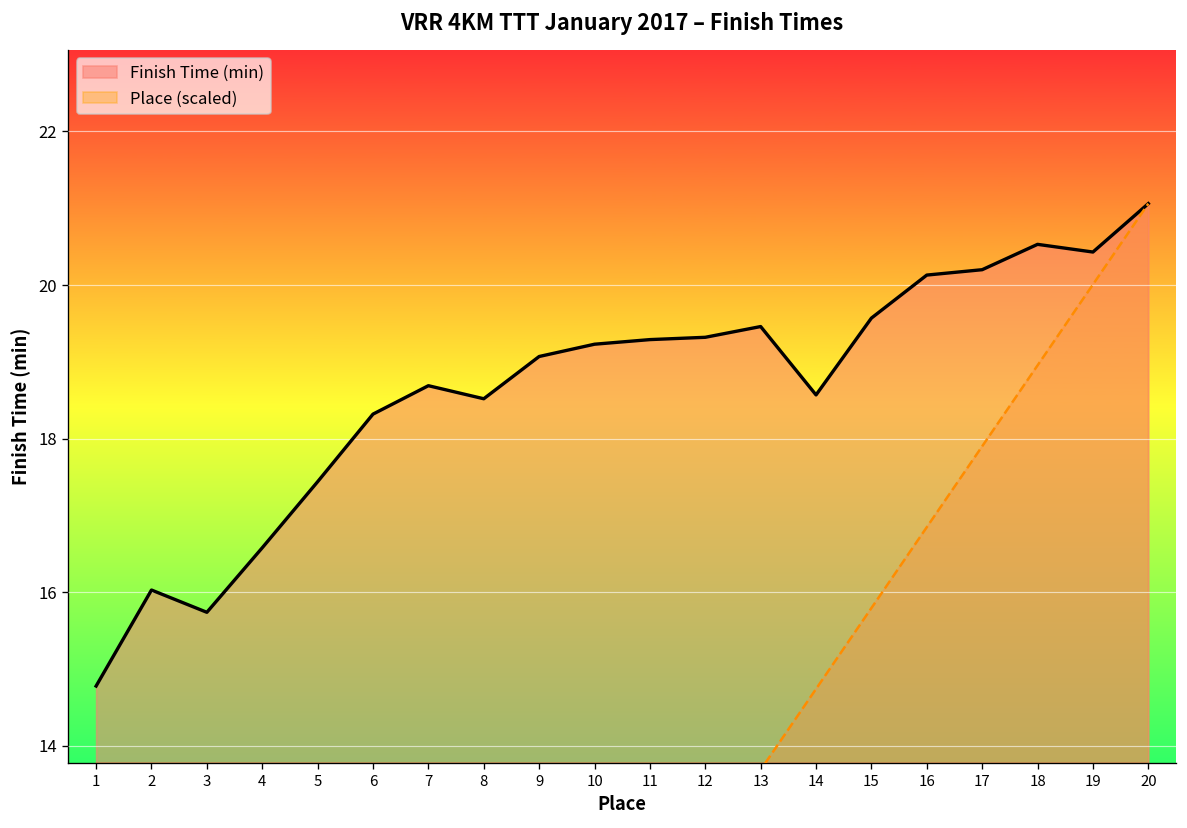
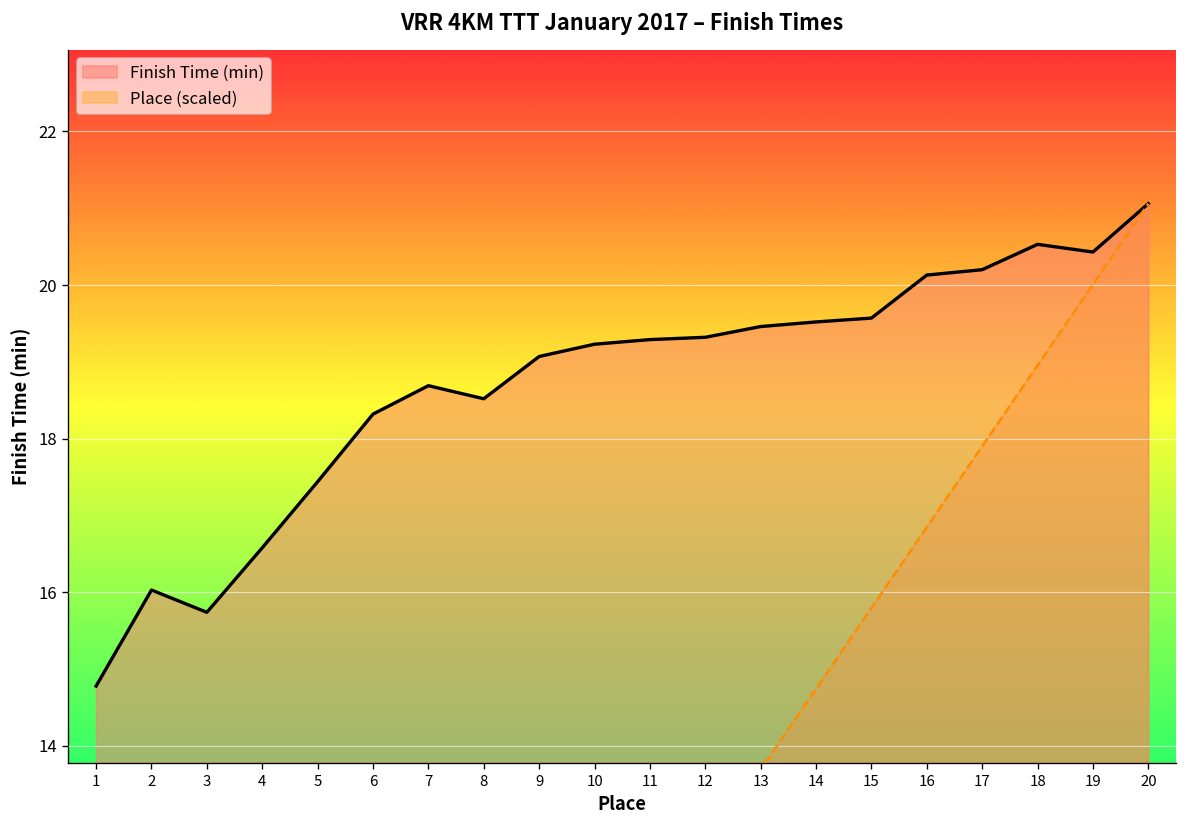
  {
    "Finish Time (min)": {
      "1": 14.8,
      "2": 16.0,
      "3": 15.7,
      "4": 16.6,
      "5": 17.4,
      "6": 18.3,
      "7": 18.7,
      "8": 18.5,
      "9": 19.1,
      "10": 19.2,
      "11": 19.3,
      "12": 19.3,
      "13": 19.5,
-     "14": 18.6,
+     "14": 19.5,
      "15": 19.6,
      "16": 20.1,
      "17": 20.2,
      "18": 20.5,
      "19": 20.4
    }
  }
